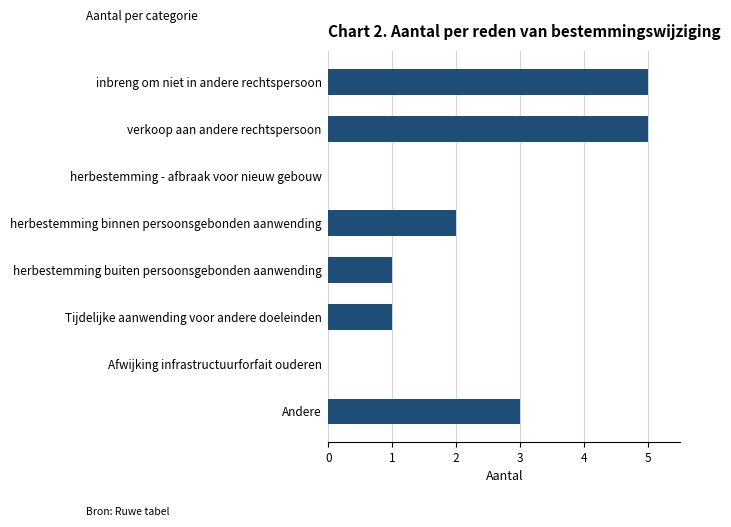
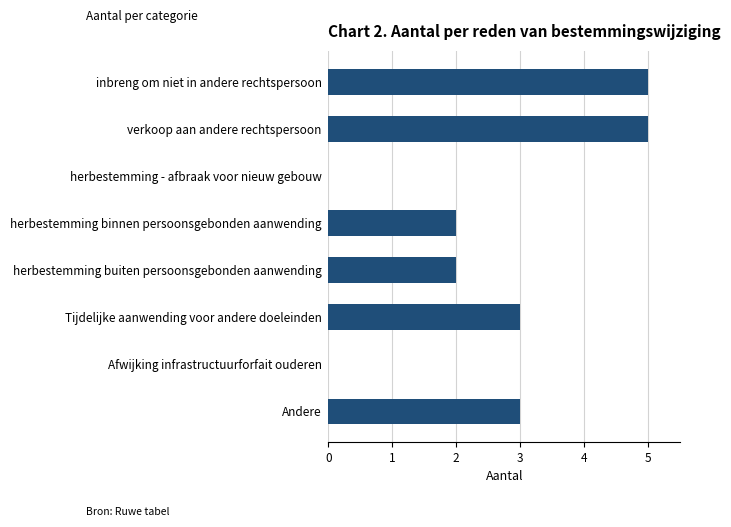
  {
    "inbreng om niet in andere rechtspersoon": 5,
    "verkoop aan andere rechtspersoon": 5,
    "herbestemming - afbraak voor nieuw gebouw": 0,
    "herbestemming binnen persoonsgebonden aanwending": 2,
-   "herbestemming buiten persoonsgebonden aanwending": 1,
-   "Tijdelijke aanwending voor andere doeleinden": 1,
+   "herbestemming buiten persoonsgebonden aanwending": 2,
+   "Tijdelijke aanwending voor andere doeleinden": 3,
    "Afwijking infrastructuurforfait ouderen": 0,
    "Andere": 3
  }
